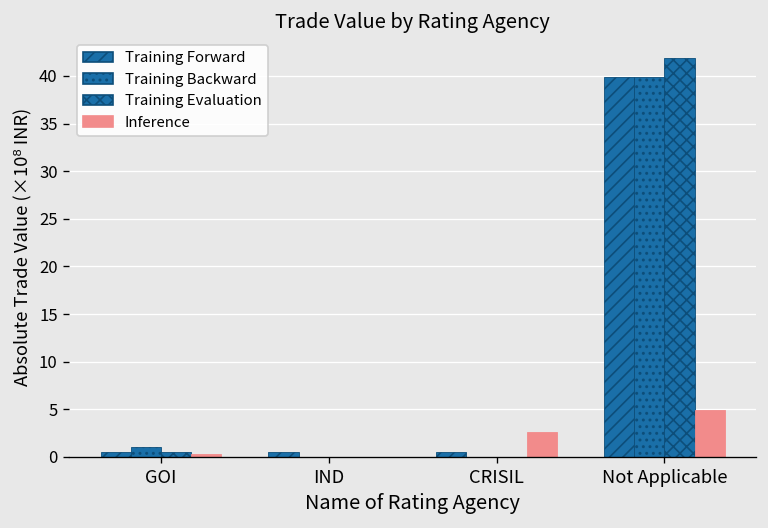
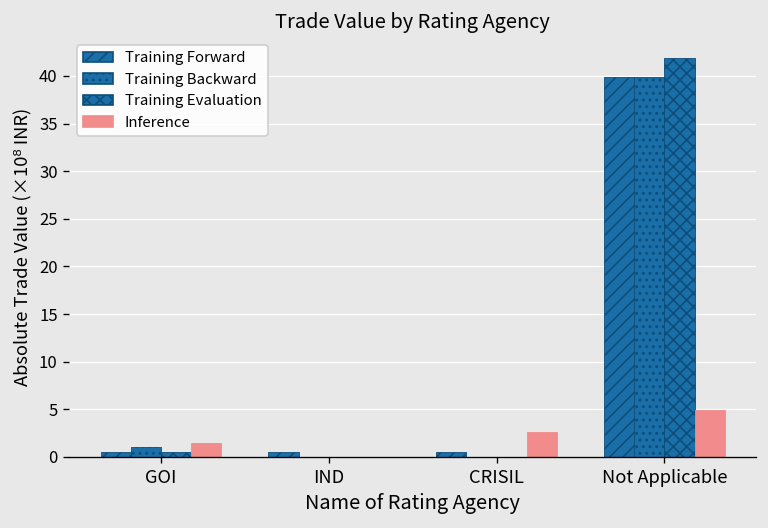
  {
    "Inference": {
-     "GOI": 0,
+     "GOI": 1,
      "IND": 0,
      "CRISIL": 3,
      "Not Applicable": 5
    }
  }
